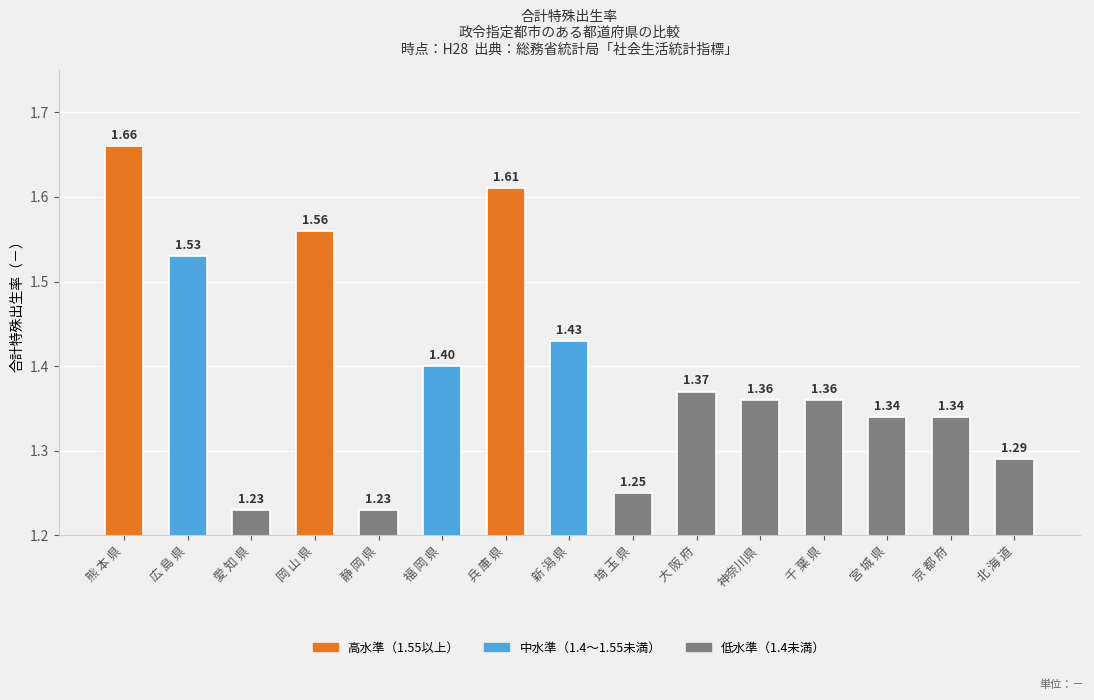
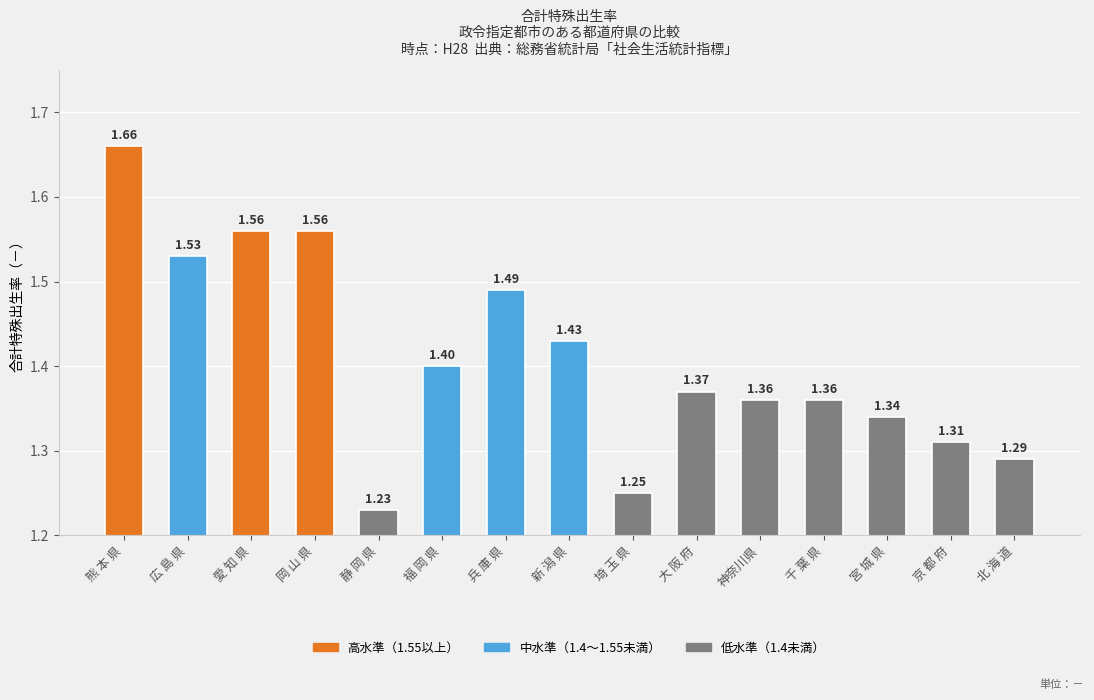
  {
    "熊 本 県": 1.66,
    "広 島 県": 1.53,
-   "愛 知 県": 1.23,
+   "愛 知 県": 1.56,
    "岡 山 県": 1.56,
    "静 岡 県": 1.23,
    "福 岡 県": 1.40,
-   "兵 庫 県": 1.61,
+   "兵 庫 県": 1.49,
    "新 潟 県": 1.43,
    "埼 玉 県": 1.25,
    "大 阪 府": 1.37,
    "神奈川県": 1.36,
    "千 葉 県": 1.36,
    "宮 城 県": 1.34,
-   "京 都 府": 1.34,
+   "京 都 府": 1.31,
    "北 海 道": 1.29
  }
